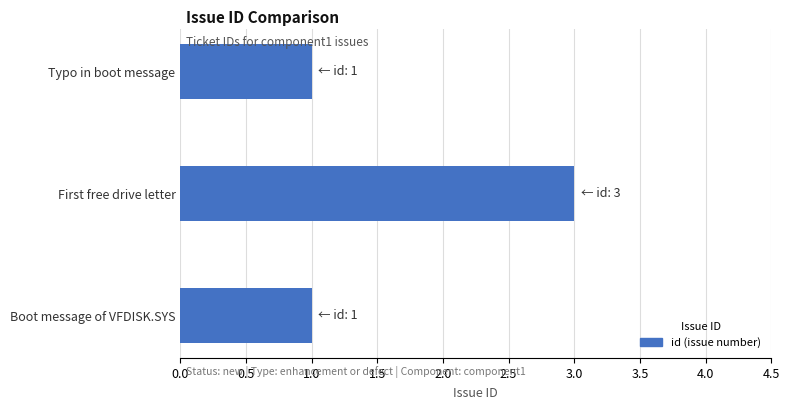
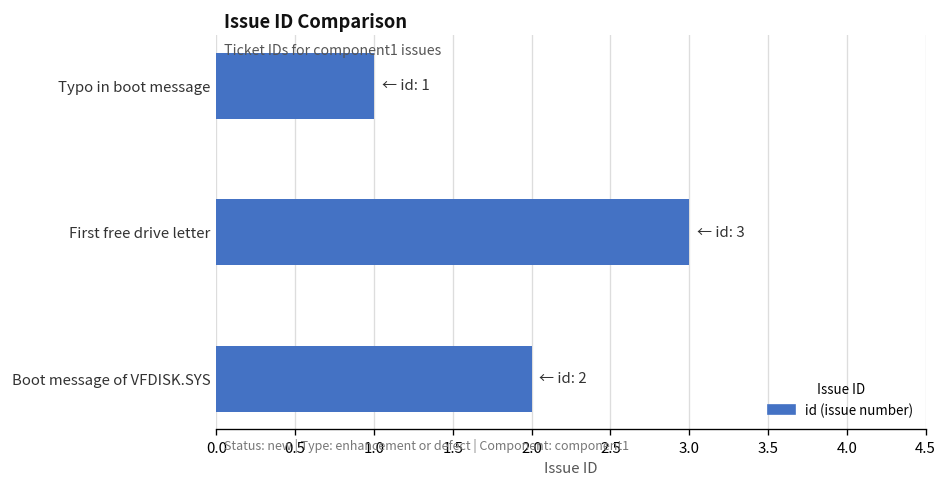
  {
    "Typo in boot message": 1,
    "First free drive letter": 3,
-   "Boot message of VFDISK.SYS": 1
+   "Boot message of VFDISK.SYS": 2
  }
